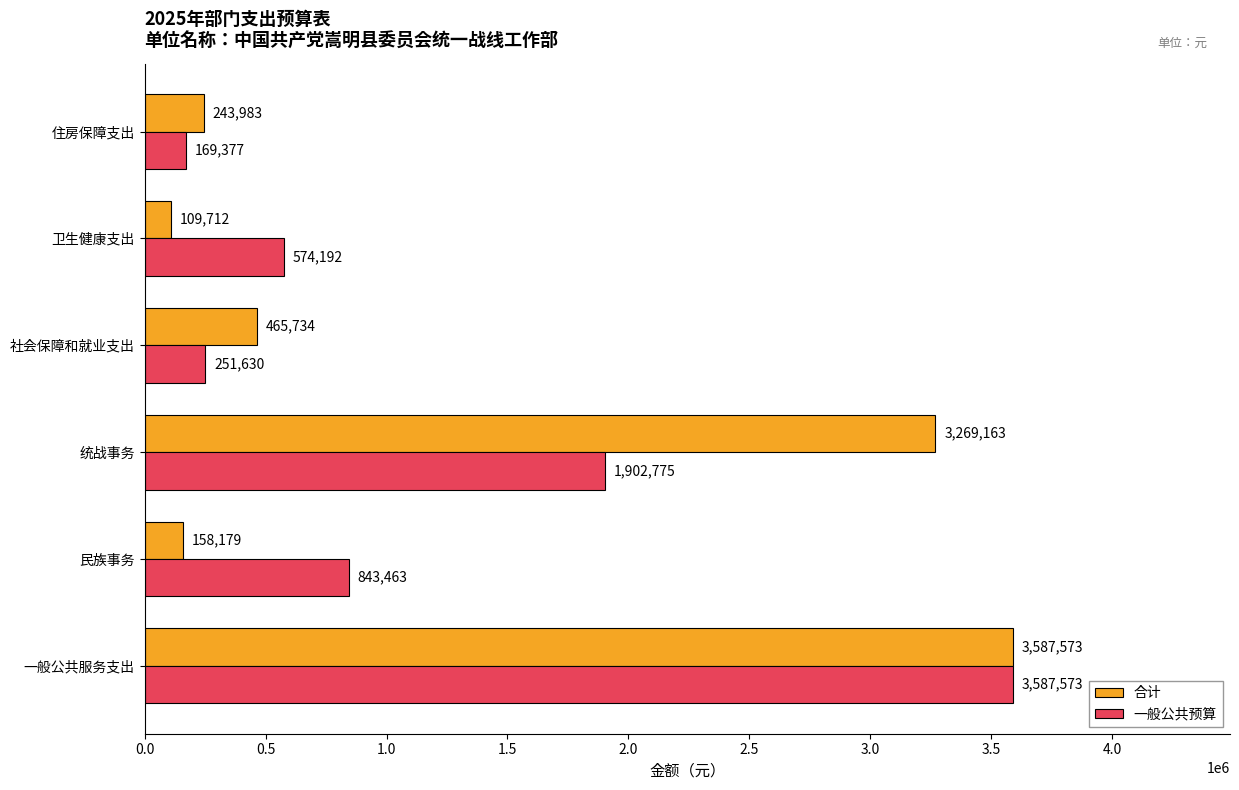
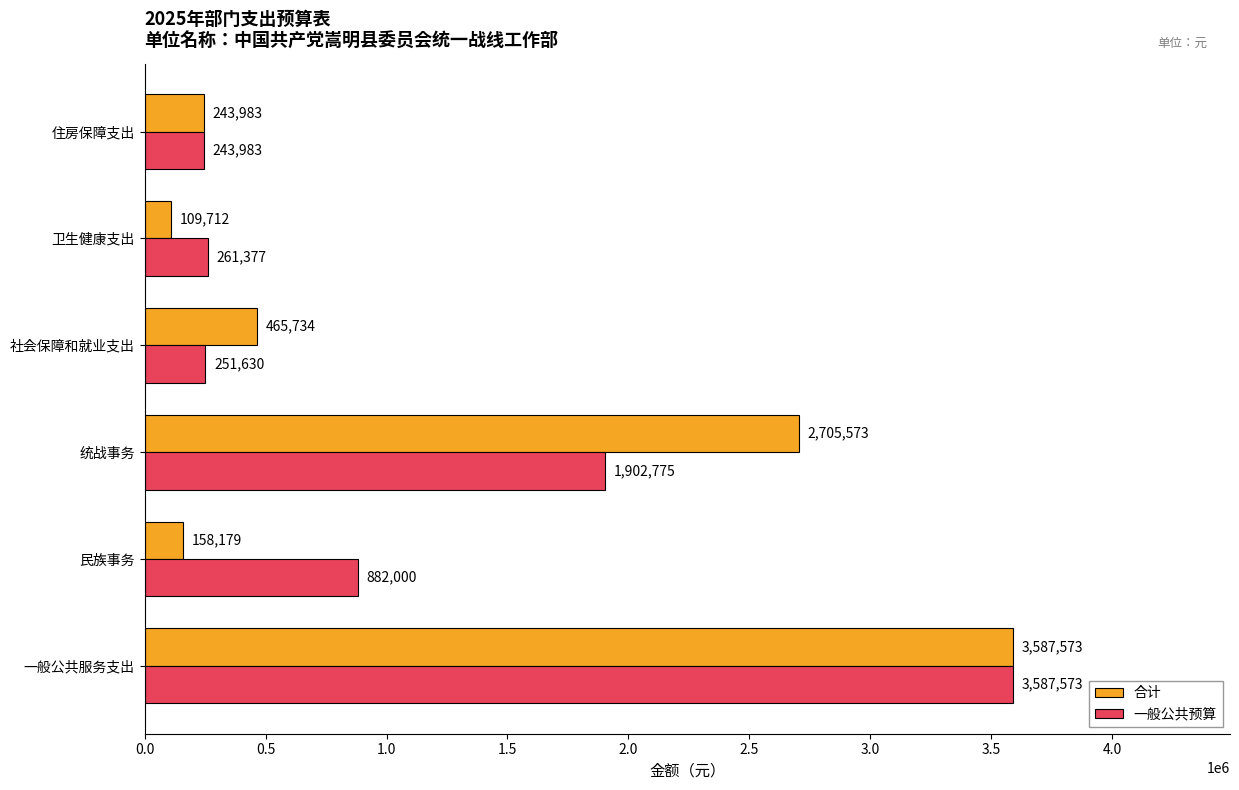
  {
    "合计": {
      "住房保障支出": "243,983",
      "卫生健康支出": "109,712",
      "社会保障和就业支出": "465,734",
-     "统战事务": "3,269,163",
+     "统战事务": "2,705,573",
      "民族事务": "158,179",
      "一般公共服务支出": "3,587,573"
    },
    "一般公共预算": {
-     "住房保障支出": "169,377",
-     "卫生健康支出": "574,192",
+     "住房保障支出": "243,983",
+     "卫生健康支出": "261,377",
      "社会保障和就业支出": "251,630",
      "统战事务": "1,902,775",
-     "民族事务": "843,463",
+     "民族事务": "882,000",
      "一般公共服务支出": "3,587,573"
    }
  }
